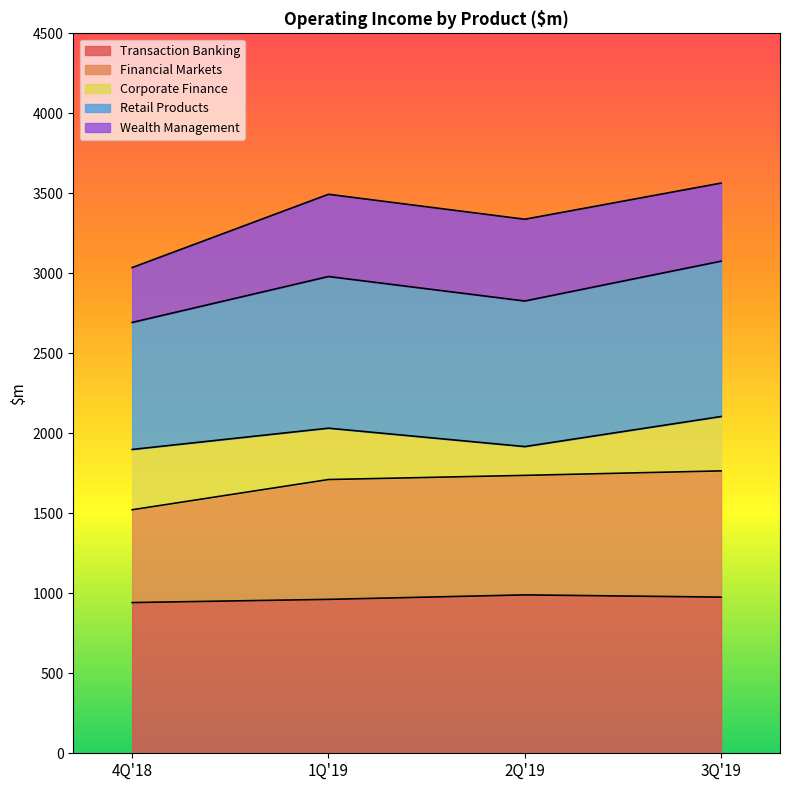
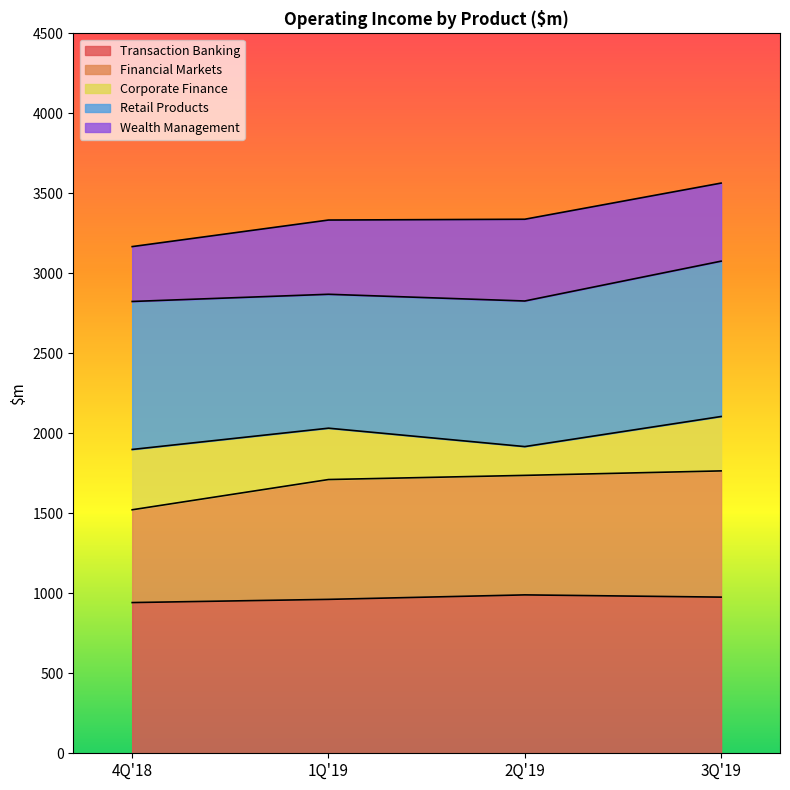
  {
    "Corporate Finance": {
      "4Q'18": 380,
      "1Q'19": 320,
      "2Q'19": 180,
      "3Q'19": 340
    },
    "Retail Products": {
-     "4Q'18": 790,
-     "1Q'19": 950,
+     "4Q'18": 930,
+     "1Q'19": 840,
      "2Q'19": 910,
      "3Q'19": 970
    },
    "Wealth Management": {
      "4Q'18": 340,
-     "1Q'19": 510,
+     "1Q'19": 460,
      "2Q'19": 510,
      "3Q'19": 490
    }
  }
